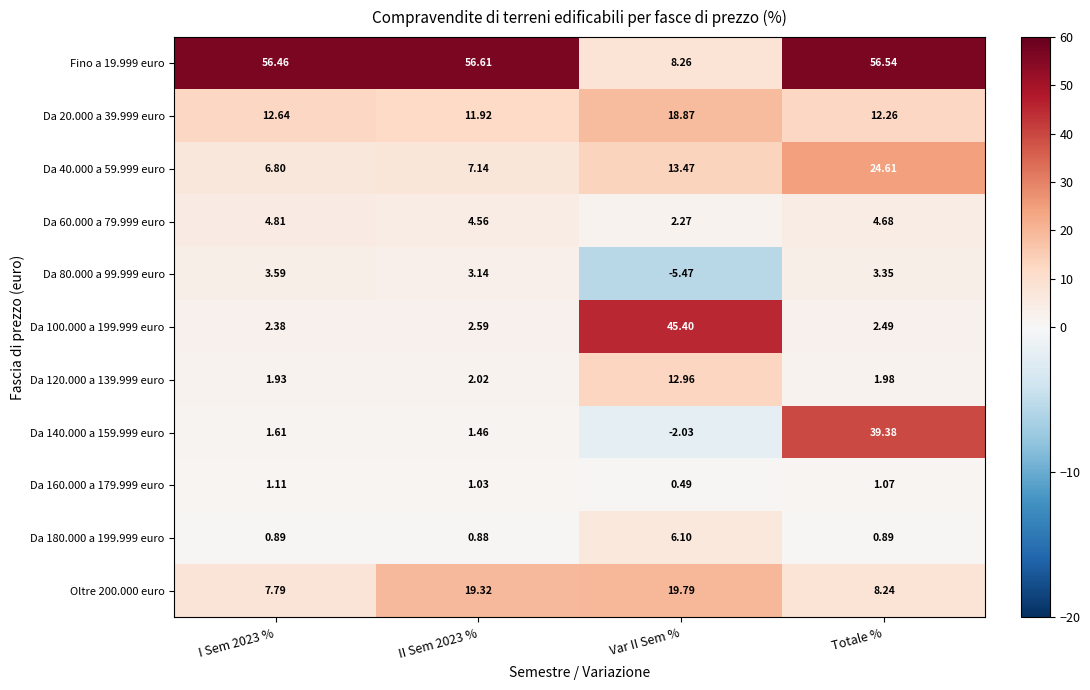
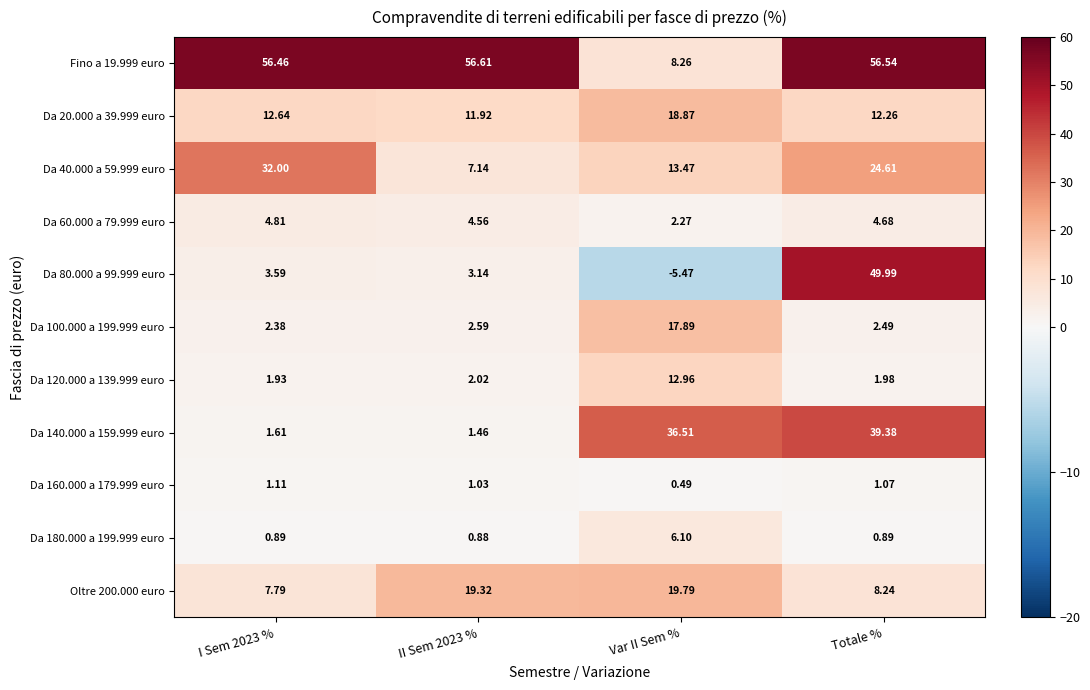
  {
    "Fino a 19.999 euro": {
      "I Sem 2023 %": 56.46,
      "II Sem 2023 %": 56.61,
      "Var II Sem %": 8.26,
      "Totale %": 56.54
    },
    "Da 20.000 a 39.999 euro": {
      "I Sem 2023 %": 12.64,
      "II Sem 2023 %": 11.92,
      "Var II Sem %": 18.87,
      "Totale %": 12.26
    },
    "Da 40.000 a 59.999 euro": {
-     "I Sem 2023 %": 6.80,
+     "I Sem 2023 %": 32.00,
      "II Sem 2023 %": 7.14,
      "Var II Sem %": 13.47,
      "Totale %": 24.61
    },
    "Da 60.000 a 79.999 euro": {
      "I Sem 2023 %": 4.81,
      "II Sem 2023 %": 4.56,
      "Var II Sem %": 2.27,
      "Totale %": 4.68
    },
    "Da 80.000 a 99.999 euro": {
      "I Sem 2023 %": 3.59,
      "II Sem 2023 %": 3.14,
      "Var II Sem %": -5.47,
-     "Totale %": 3.35
+     "Totale %": 49.99
    },
    "Da 100.000 a 199.999 euro": {
      "I Sem 2023 %": 2.38,
      "II Sem 2023 %": 2.59,
-     "Var II Sem %": 45.40,
+     "Var II Sem %": 17.89,
      "Totale %": 2.49
    },
    "Da 120.000 a 139.999 euro": {
      "I Sem 2023 %": 1.93,
      "II Sem 2023 %": 2.02,
      "Var II Sem %": 12.96,
      "Totale %": 1.98
    },
    "Da 140.000 a 159.999 euro": {
      "I Sem 2023 %": 1.61,
      "II Sem 2023 %": 1.46,
-     "Var II Sem %": -2.03,
+     "Var II Sem %": 36.51,
      "Totale %": 39.38
    },
    "Da 160.000 a 179.999 euro": {
      "I Sem 2023 %": 1.11,
      "II Sem 2023 %": 1.03,
      "Var II Sem %": 0.49,
      "Totale %": 1.07
    },
    "Da 180.000 a 199.999 euro": {
      "I Sem 2023 %": 0.89,
      "II Sem 2023 %": 0.88,
      "Var II Sem %": 6.10,
      "Totale %": 0.89
    },
    "Oltre 200.000 euro": {
      "I Sem 2023 %": 7.79,
      "II Sem 2023 %": 19.32,
      "Var II Sem %": 19.79,
      "Totale %": 8.24
    }
  }
